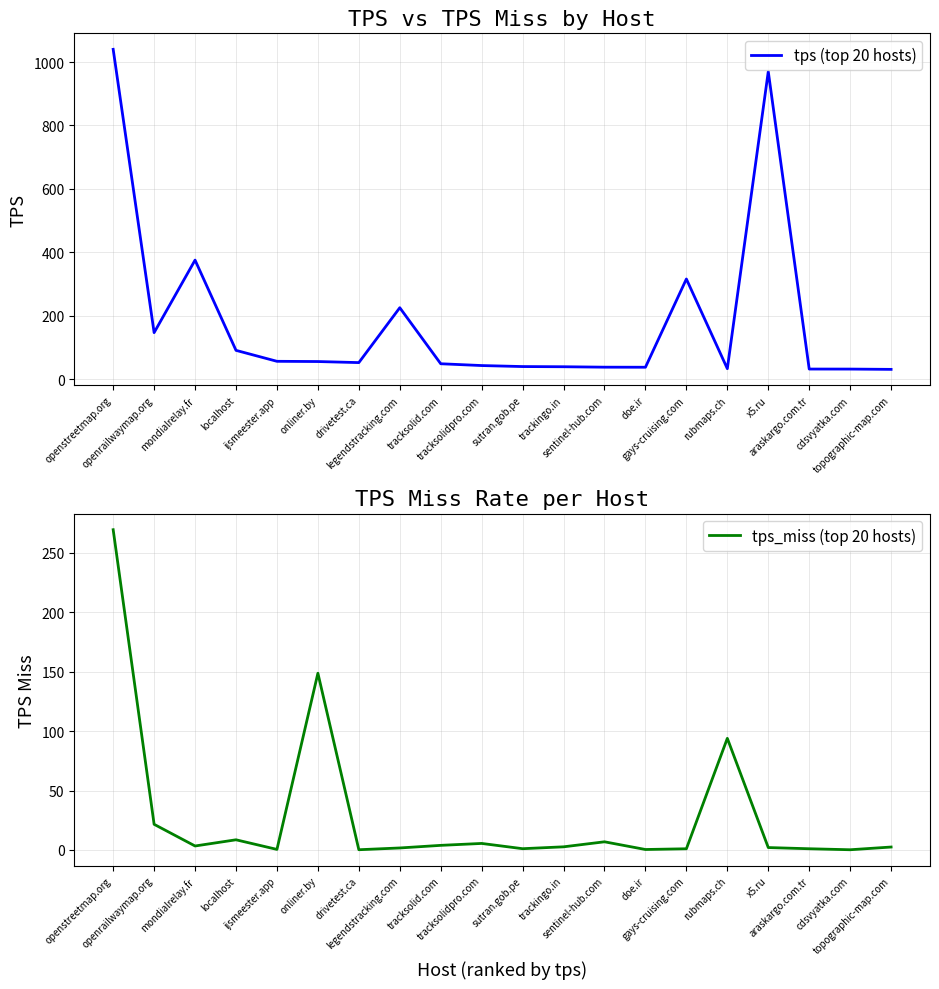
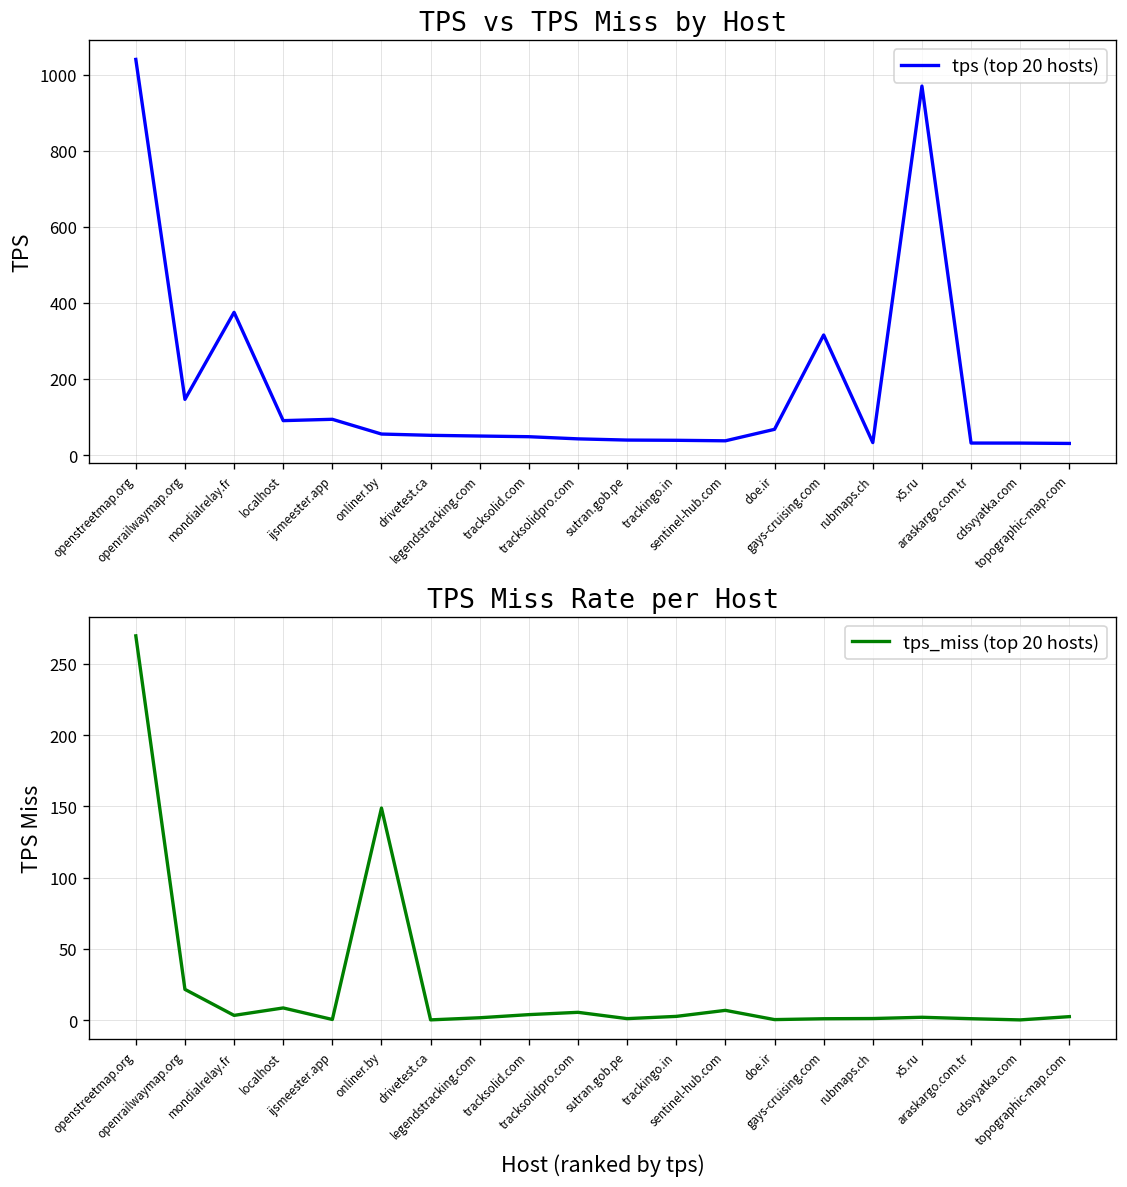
  {
    "TPS vs TPS Miss by Host": {
      "openstreetmap.org": 1040,
      "openrailwaymap.org": 150,
      "mondialrelay.fr": 380,
      "localhost": 90,
-     "ijsmeester.app": 60,
+     "ijsmeester.app": 90,
      "onliner.by": 60,
      "drivetest.ca": 50,
-     "legendstracking.com": 220,
+     "legendstracking.com": 50,
      "tracksolid.com": 50,
      "tracksolidpro.com": 40,
      "sutran.gob.pe": 40,
      "trackingo.in": 40,
      "sentinel-hub.com": 40,
-     "doe.ir": 40,
+     "doe.ir": 70,
      "gays-cruising.com": 320,
      "rubmaps.ch": 30,
      "x5.ru": 970,
      "araskargo.com.tr": 30,
      "cdsvyatka.com": 30,
      "topographic-map.com": 30
    },
    "TPS Miss Rate per Host": {
      "openstreetmap.org": 270,
      "openrailwaymap.org": 22,
      "mondialrelay.fr": 3,
      "localhost": 9,
      "ijsmeester.app": 0,
      "onliner.by": 149,
      "drivetest.ca": 0,
      "legendstracking.com": 2,
      "tracksolid.com": 4,
      "tracksolidpro.com": 5,
      "sutran.gob.pe": 1,
      "trackingo.in": 3,
      "sentinel-hub.com": 7,
      "doe.ir": 0,
      "gays-cruising.com": 1,
-     "rubmaps.ch": 94,
+     "rubmaps.ch": 1,
      "x5.ru": 2,
      "araskargo.com.tr": 1,
      "cdsvyatka.com": 0,
      "topographic-map.com": 2
    }
  }
